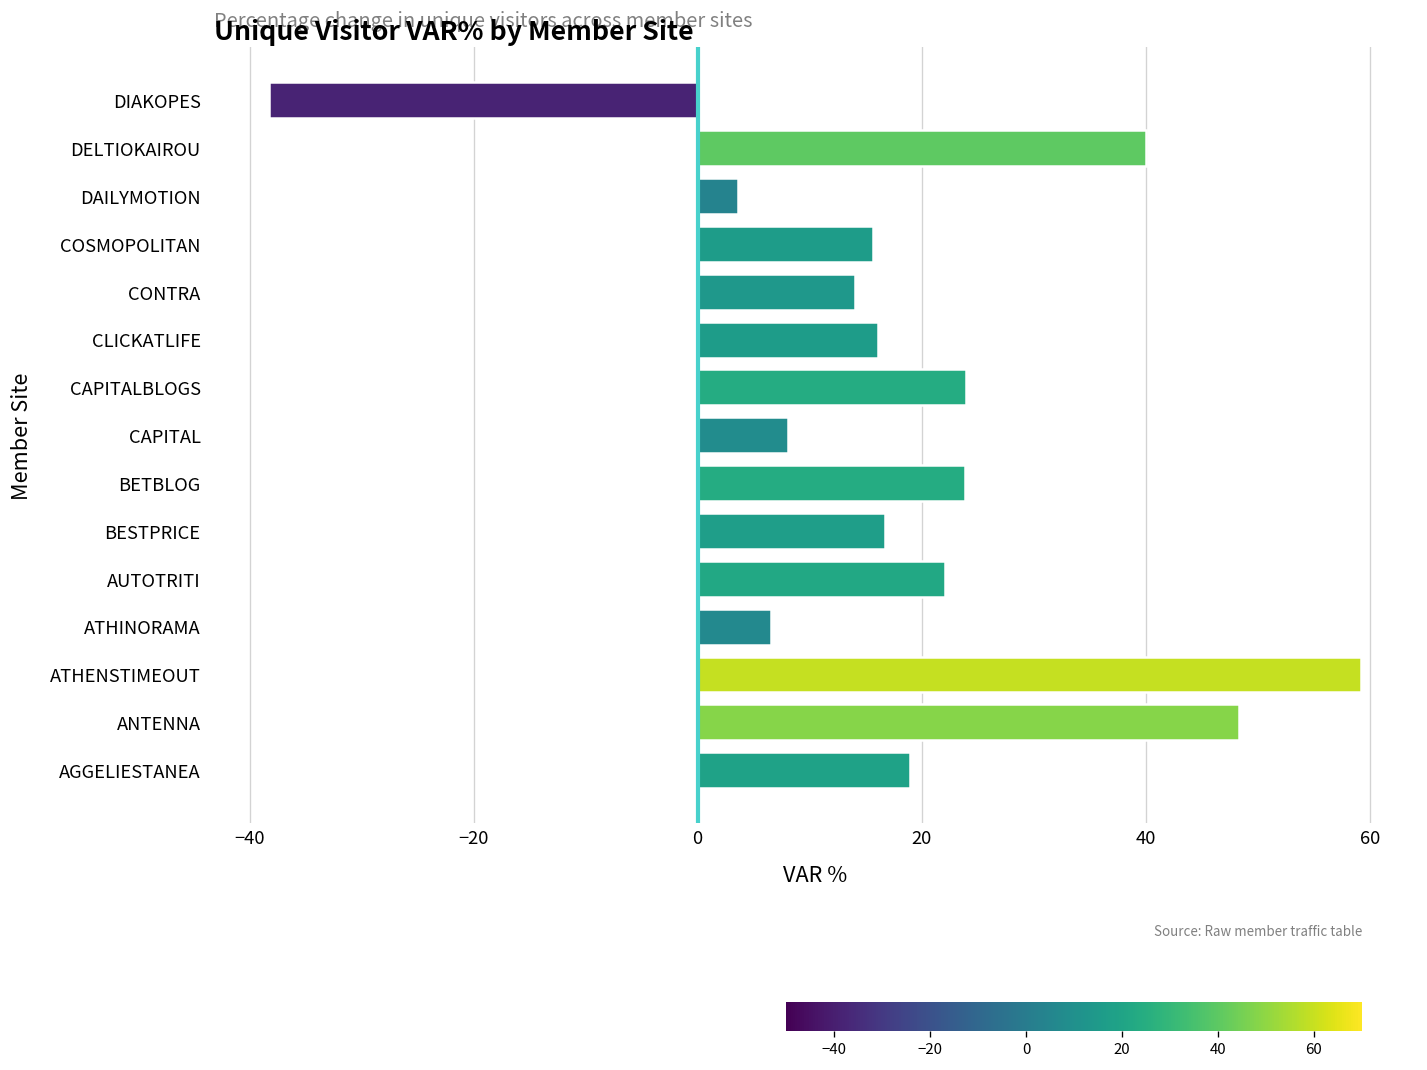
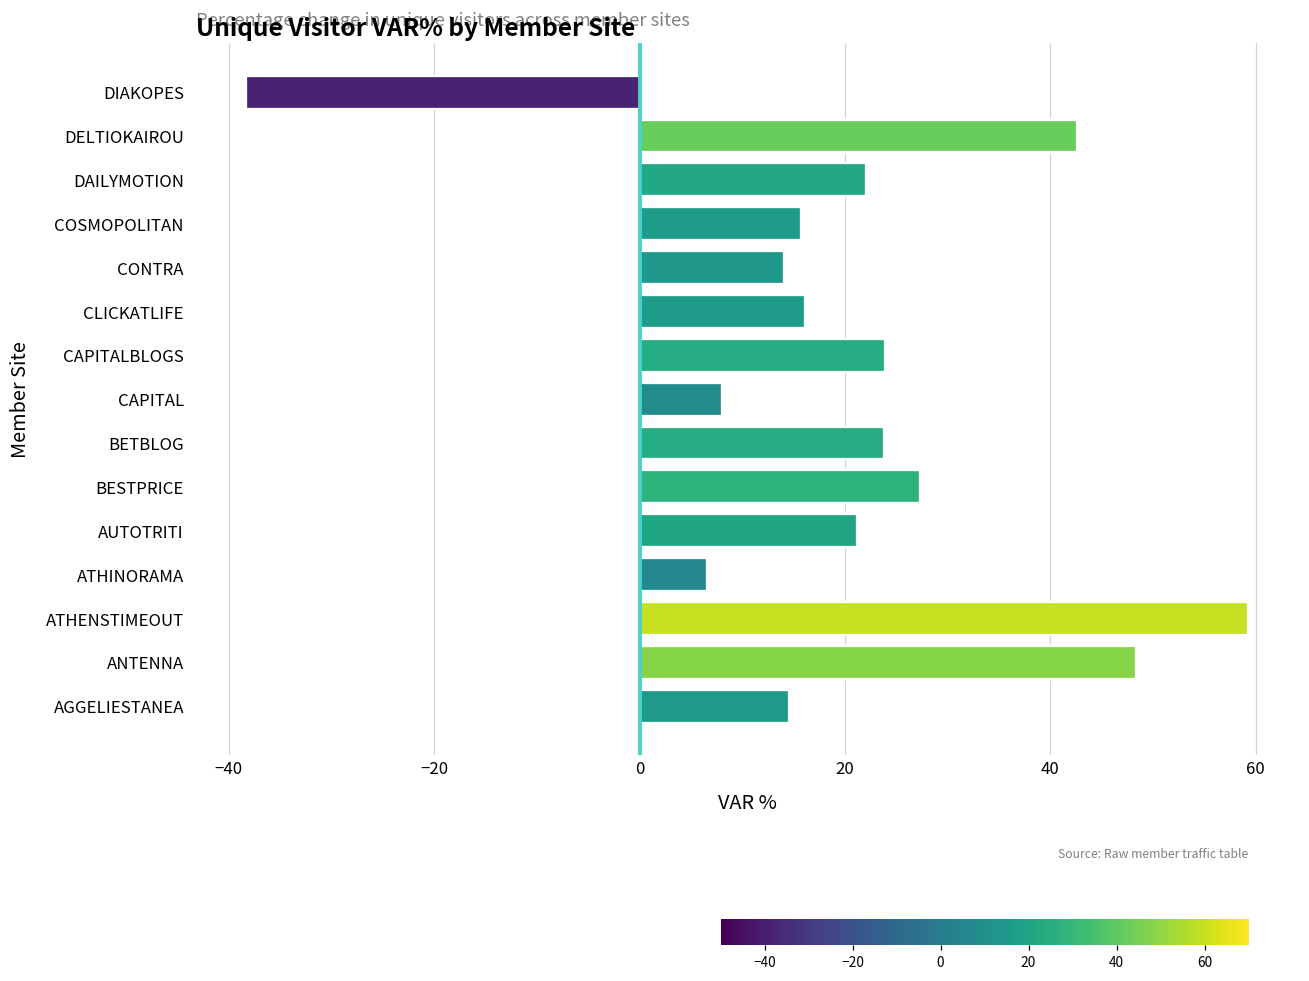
  {
    "DIAKOPES": -38,
-   "DELTIOKAIROU": 40,
-   "DAILYMOTION": 4,
+   "DELTIOKAIROU": 43,
+   "DAILYMOTION": 22,
    "COSMOPOLITAN": 16,
    "CONTRA": 14,
    "CLICKATLIFE": 16,
    "CAPITALBLOGS": 24,
    "CAPITAL": 8,
    "BETBLOG": 24,
-   "BESTPRICE": 17,
-   "AUTOTRITI": 22,
+   "BESTPRICE": 27,
+   "AUTOTRITI": 21,
    "ATHINORAMA": 7,
    "ATHENSTIMEOUT": 59,
    "ANTENNA": 48,
-   "AGGELIESTANEA": 19
+   "AGGELIESTANEA": 15
  }
